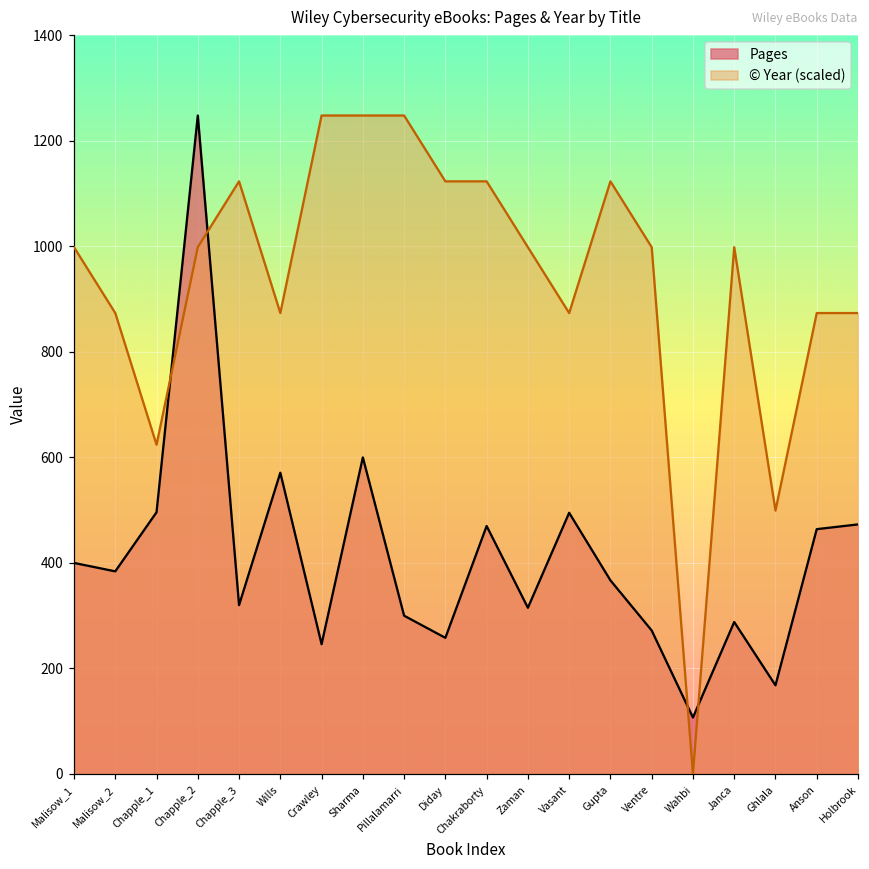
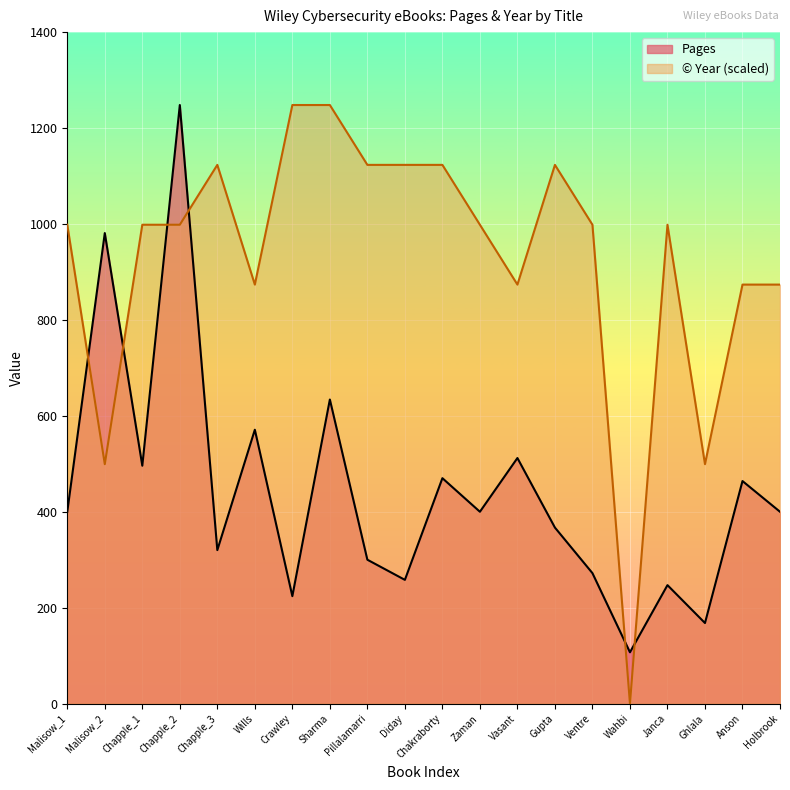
  {
    "Pages": {
      "Malisow_1": 400,
-     "Malisow_2": 380,
+     "Malisow_2": 980,
      "Chapple_1": 500,
      "Chapple_2": 1250,
      "Chapple_3": 320,
      "Wills": 570,
-     "Crawley": 250,
-     "Sharma": 600,
+     "Crawley": 220,
+     "Sharma": 630,
      "Pillalamarri": 300,
      "Diday": 260,
      "Chakraborty": 470,
-     "Zaman": 320,
-     "Vasant": 500,
+     "Zaman": 400,
+     "Vasant": 510,
      "Gupta": 370,
      "Ventre": 270,
      "Wahbi": 110,
-     "Janca": 290,
+     "Janca": 250,
      "Ghlala": 170,
      "Anson": 460,
-     "Holbrook": 470
+     "Holbrook": 400
    },
    "© Year (scaled)": {
      "Malisow_1": 1000,
-     "Malisow_2": 870,
-     "Chapple_1": 620,
+     "Malisow_2": 500,
+     "Chapple_1": 1000,
      "Chapple_2": 1000,
      "Chapple_3": 1120,
      "Wills": 870,
      "Crawley": 1250,
      "Sharma": 1250,
-     "Pillalamarri": 1250,
+     "Pillalamarri": 1120,
      "Diday": 1120,
      "Chakraborty": 1120,
      "Zaman": 1000,
      "Vasant": 870,
      "Gupta": 1120,
      "Ventre": 1000,
      "Wahbi": 0,
      "Janca": 1000,
      "Ghlala": 500,
      "Anson": 870,
      "Holbrook": 870
    }
  }
